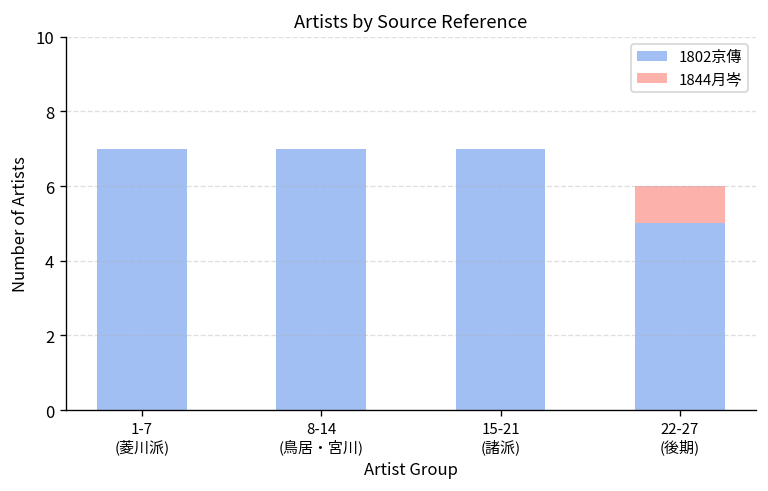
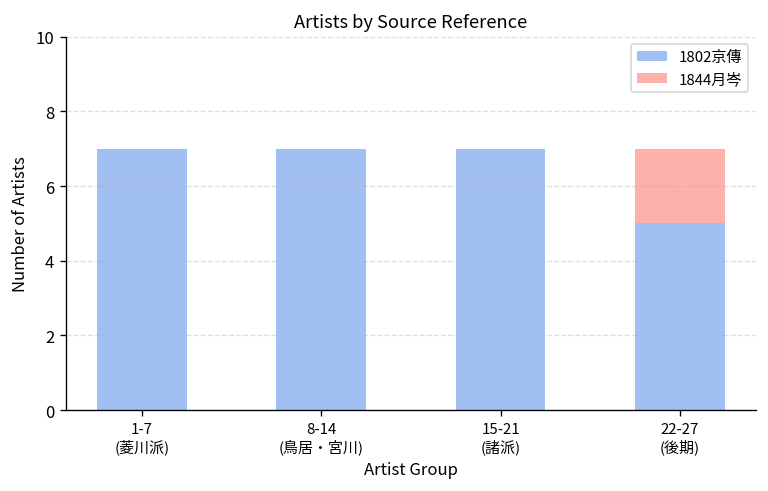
  {
    "1802京傳": {
      "1-7 (菱川派)": 7,
      "8-14 (鳥居・宮川)": 7,
      "15-21 (諸派)": 7,
      "22-27 (後期)": 5
    },
    "1844月岑": {
      "1-7 (菱川派)": 0,
      "8-14 (鳥居・宮川)": 0,
      "15-21 (諸派)": 0,
-     "22-27 (後期)": 1
+     "22-27 (後期)": 2
    }
  }
